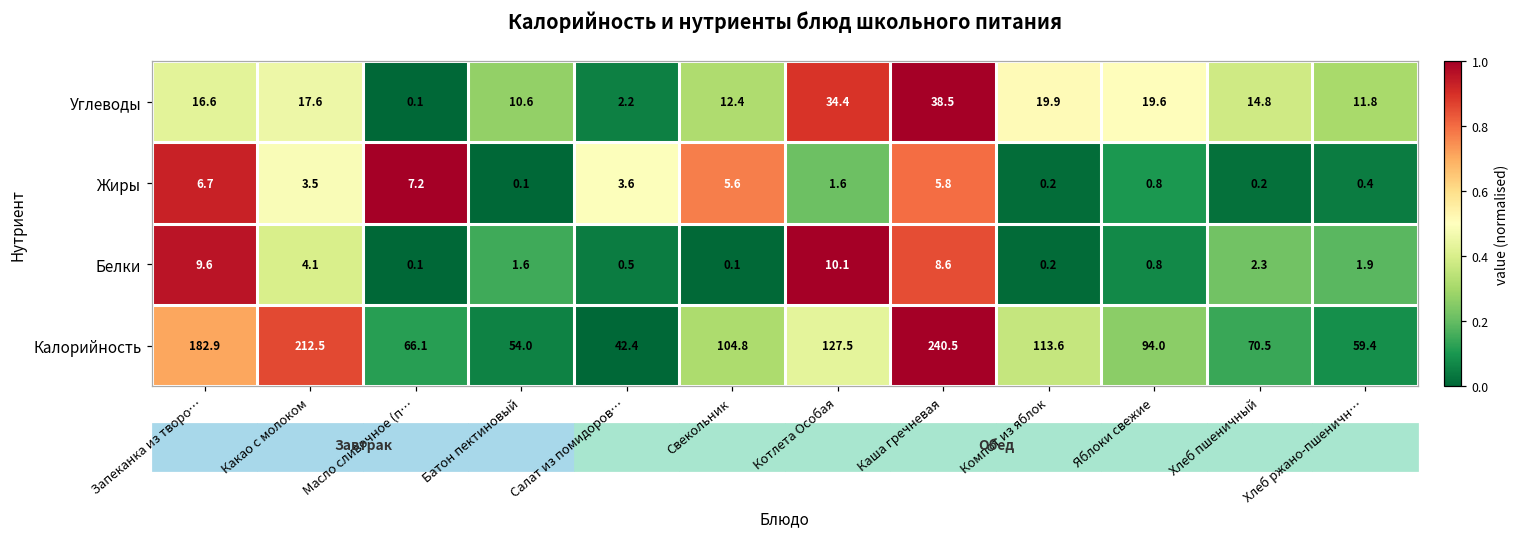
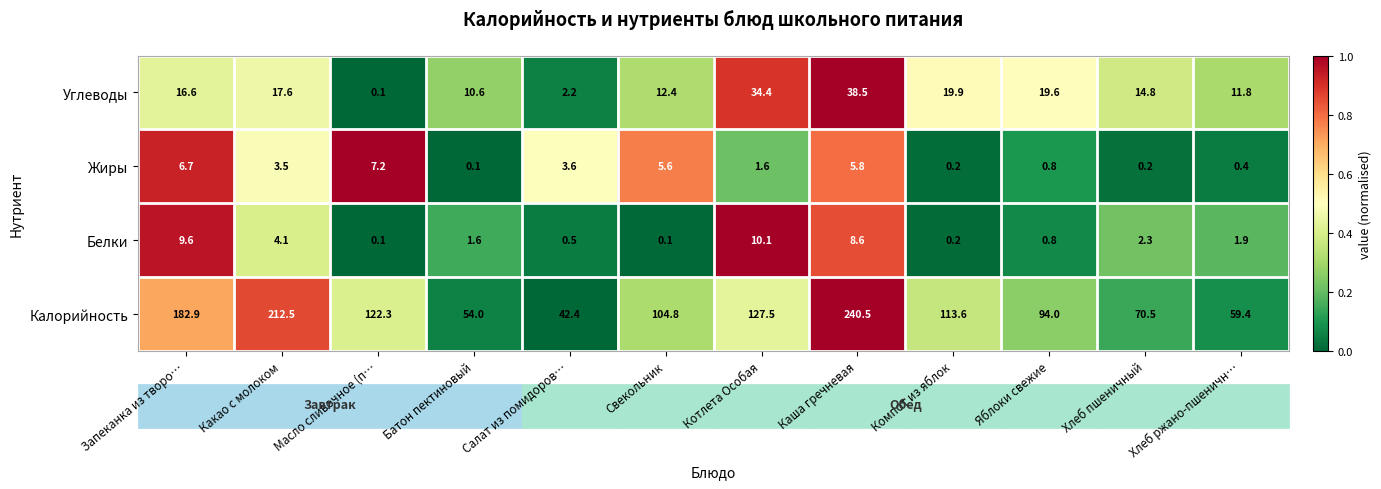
  {
    "Углеводы": {
      "Запеканка из творо…": 16.6,
      "Какао с молоком": 17.6,
      "Масло сливочное (п…": 0.1,
      "Батон пектиновый": 10.6,
      "Салат из помидоров…": 2.2,
      "Свекольник": 12.4,
      "Котлета Особая": 34.4,
      "Каша гречневая": 38.5,
      "Компот из яблок": 19.9,
      "Яблоки свежие": 19.6,
      "Хлеб пшеничный": 14.8,
      "Хлеб ржано-пшеничн…": 11.8
    },
    "Жиры": {
      "Запеканка из творо…": 6.7,
      "Какао с молоком": 3.5,
      "Масло сливочное (п…": 7.2,
      "Батон пектиновый": 0.1,
      "Салат из помидоров…": 3.6,
      "Свекольник": 5.6,
      "Котлета Особая": 1.6,
      "Каша гречневая": 5.8,
      "Компот из яблок": 0.2,
      "Яблоки свежие": 0.8,
      "Хлеб пшеничный": 0.2,
      "Хлеб ржано-пшеничн…": 0.4
    },
    "Белки": {
      "Запеканка из творо…": 9.6,
      "Какао с молоком": 4.1,
      "Масло сливочное (п…": 0.1,
      "Батон пектиновый": 1.6,
      "Салат из помидоров…": 0.5,
      "Свекольник": 0.1,
      "Котлета Особая": 10.1,
      "Каша гречневая": 8.6,
      "Компот из яблок": 0.2,
      "Яблоки свежие": 0.8,
      "Хлеб пшеничный": 2.3,
      "Хлеб ржано-пшеничн…": 1.9
    },
    "Калорийность": {
      "Запеканка из творо…": 182.9,
      "Какао с молоком": 212.5,
-     "Масло сливочное (п…": 66.1,
+     "Масло сливочное (п…": 122.3,
      "Батон пектиновый": 54.0,
      "Салат из помидоров…": 42.4,
      "Свекольник": 104.8,
      "Котлета Особая": 127.5,
      "Каша гречневая": 240.5,
      "Компот из яблок": 113.6,
      "Яблоки свежие": 94.0,
      "Хлеб пшеничный": 70.5,
      "Хлеб ржано-пшеничн…": 59.4
    }
  }
